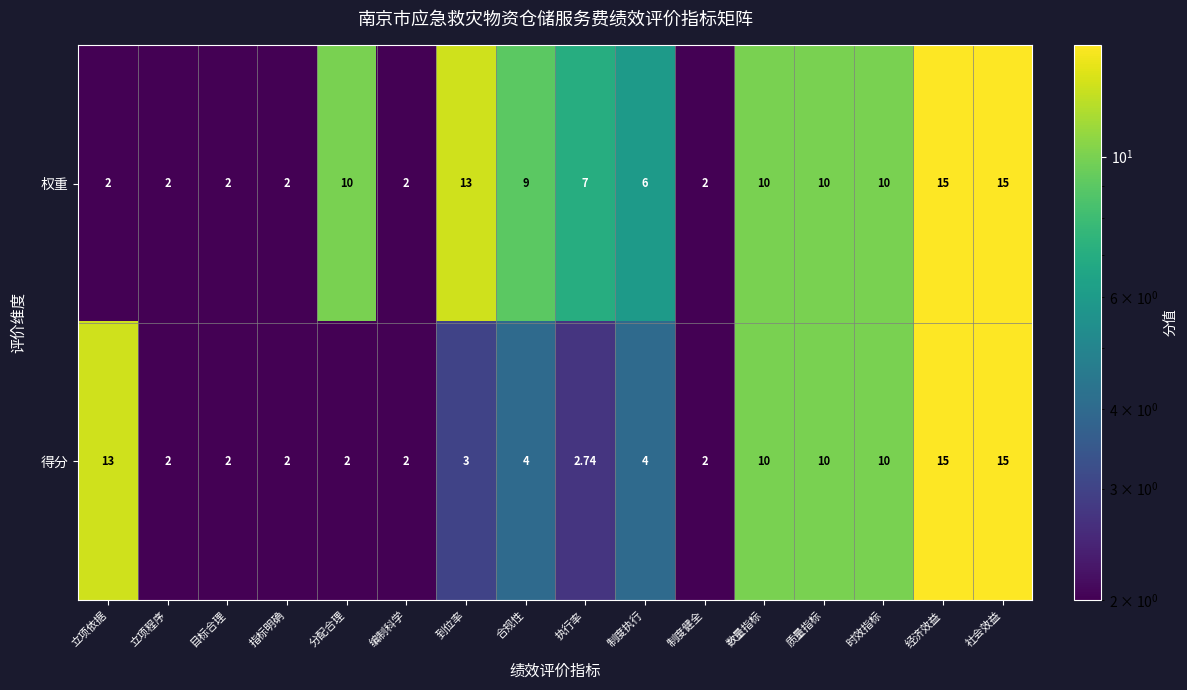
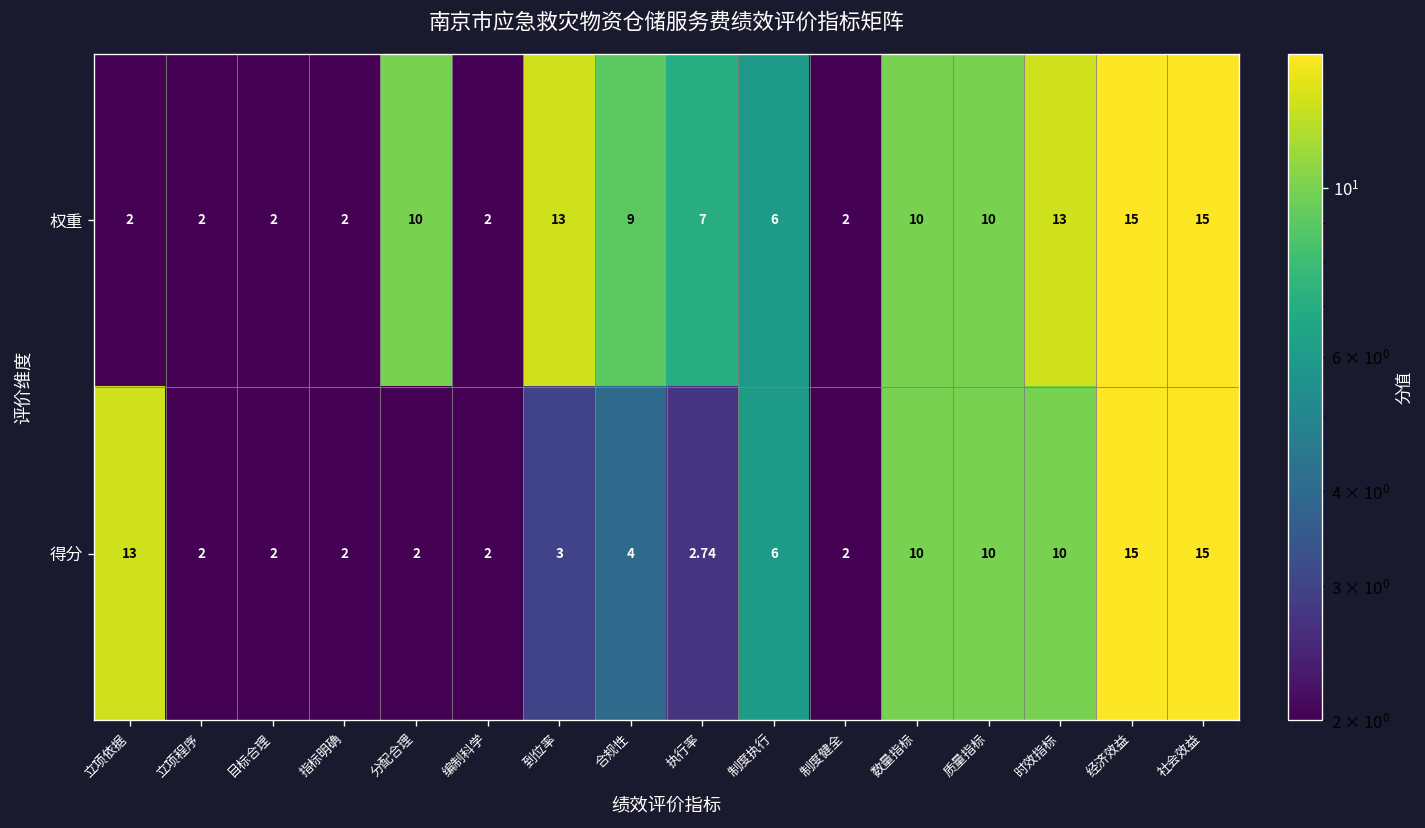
  {
    "权重": {
      "立项依据": 2,
      "立项程序": 2,
      "目标合理": 2,
      "指标明确": 2,
      "分配合理": 10,
      "编制科学": 2,
      "到位率": 13,
      "合规性": 9,
      "执行率": 7,
      "制度执行": 6,
      "制度健全": 2,
      "数量指标": 10,
      "质量指标": 10,
-     "时效指标": 10,
+     "时效指标": 13,
      "经济效益": 15,
      "社会效益": 15
    },
    "得分": {
      "立项依据": 13,
      "立项程序": 2,
      "目标合理": 2,
      "指标明确": 2,
      "分配合理": 2,
      "编制科学": 2,
      "到位率": 3,
      "合规性": 4,
      "执行率": 2.74,
-     "制度执行": 4,
+     "制度执行": 6,
      "制度健全": 2,
      "数量指标": 10,
      "质量指标": 10,
      "时效指标": 10,
      "经济效益": 15,
      "社会效益": 15
    }
  }
